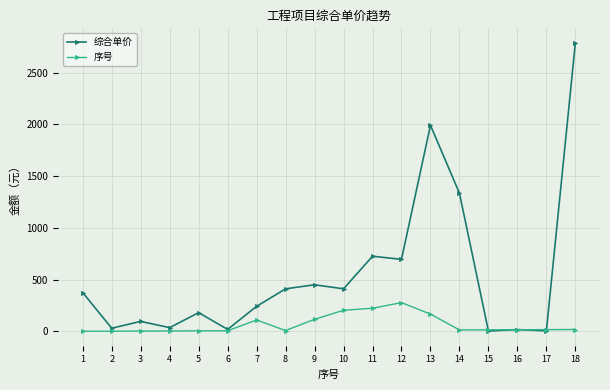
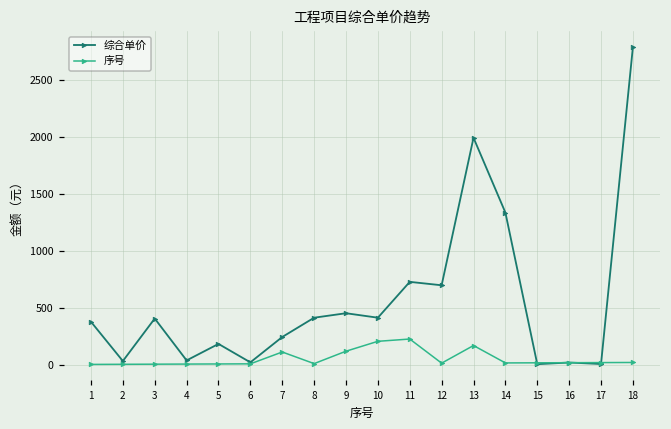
  {
    "综合单价": {
      "1": 380,
      "2": 30,
-     "3": 100,
+     "3": 400,
      "4": 40,
      "5": 180,
      "7": 240,
      "8": 410,
      "9": 450,
      "10": 410,
      "11": 730,
      "12": 700,
      "13": 1990,
      "14": 1340,
      "18": 2790
    },
    "序号": {
      "1": 0,
      "2": 0,
      "3": 0,
      "4": 0,
      "5": 10,
      "7": 110,
      "8": 10,
      "9": 120,
      "10": 200,
      "11": 220,
-     "12": 280,
+     "12": 10,
      "13": 170,
      "14": 10,
      "18": 20
    }
  }
